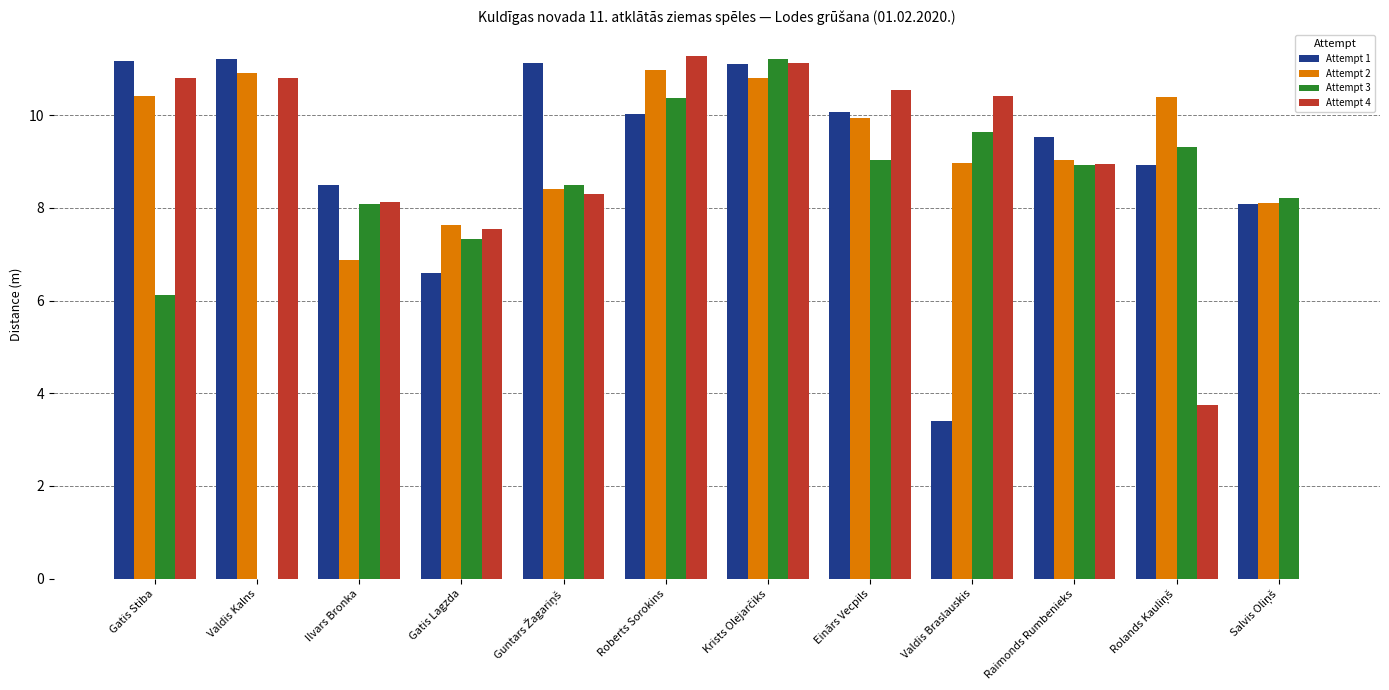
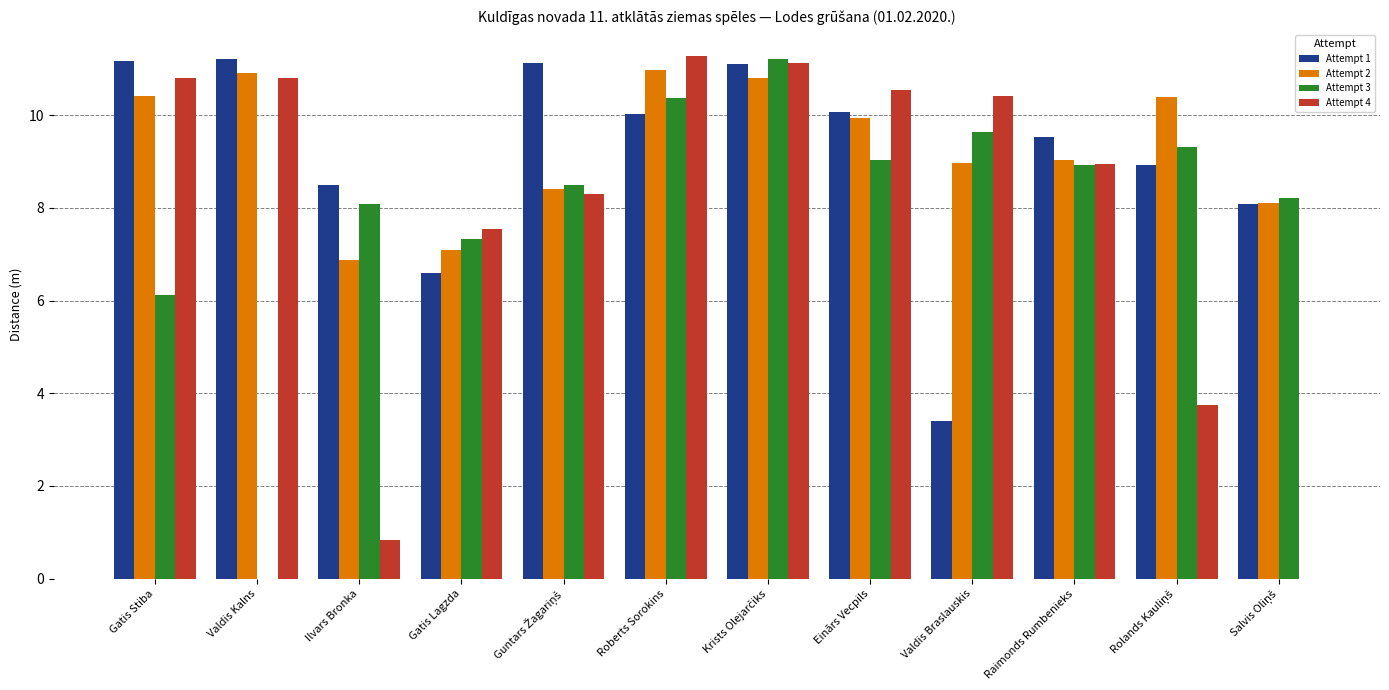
  {
    "Attempt 1": {
      "Gatis Stiba": 11.2,
      "Valdis Kalns": 11.2,
      "Ilvars Bronka": 8.5,
      "Gatis Lagzda": 6.6,
      "Guntars Žagariņš": 11.1,
      "Roberts Sorokins": 10.0,
      "Krists Olejarčiks": 11.1,
      "Einārs Vecpils": 10.1,
      "Valdis Braslauskis": 3.4,
      "Raimonds Rumbenieks": 9.5,
      "Rolands Kauliņš": 8.9,
      "Salvis Oliņš": 8.1
    },
    "Attempt 2": {
      "Gatis Stiba": 10.4,
      "Valdis Kalns": 10.9,
      "Ilvars Bronka": 6.9,
-     "Gatis Lagzda": 7.6,
+     "Gatis Lagzda": 7.1,
      "Guntars Žagariņš": 8.4,
      "Roberts Sorokins": 11.0,
      "Krists Olejarčiks": 10.8,
      "Einārs Vecpils": 9.9,
      "Valdis Braslauskis": 9.0,
      "Raimonds Rumbenieks": 9.0,
      "Rolands Kauliņš": 10.4,
      "Salvis Oliņš": 8.1
    },
    "Attempt 3": {
      "Gatis Stiba": 6.1,
      "Valdis Kalns": 0.0,
      "Ilvars Bronka": 8.1,
      "Gatis Lagzda": 7.3,
      "Guntars Žagariņš": 8.5,
      "Roberts Sorokins": 10.4,
      "Krists Olejarčiks": 11.2,
      "Einārs Vecpils": 9.0,
      "Valdis Braslauskis": 9.6,
      "Raimonds Rumbenieks": 8.9,
      "Rolands Kauliņš": 9.3,
      "Salvis Oliņš": 8.2
    },
    "Attempt 4": {
      "Gatis Stiba": 10.8,
      "Valdis Kalns": 10.8,
-     "Ilvars Bronka": 8.1,
+     "Ilvars Bronka": 0.8,
      "Gatis Lagzda": 7.6,
      "Guntars Žagariņš": 8.3,
      "Roberts Sorokins": 11.3,
      "Krists Olejarčiks": 11.1,
      "Einārs Vecpils": 10.5,
      "Valdis Braslauskis": 10.4,
      "Raimonds Rumbenieks": 9.0,
      "Rolands Kauliņš": 3.7,
      "Salvis Oliņš": 0.0
    }
  }
